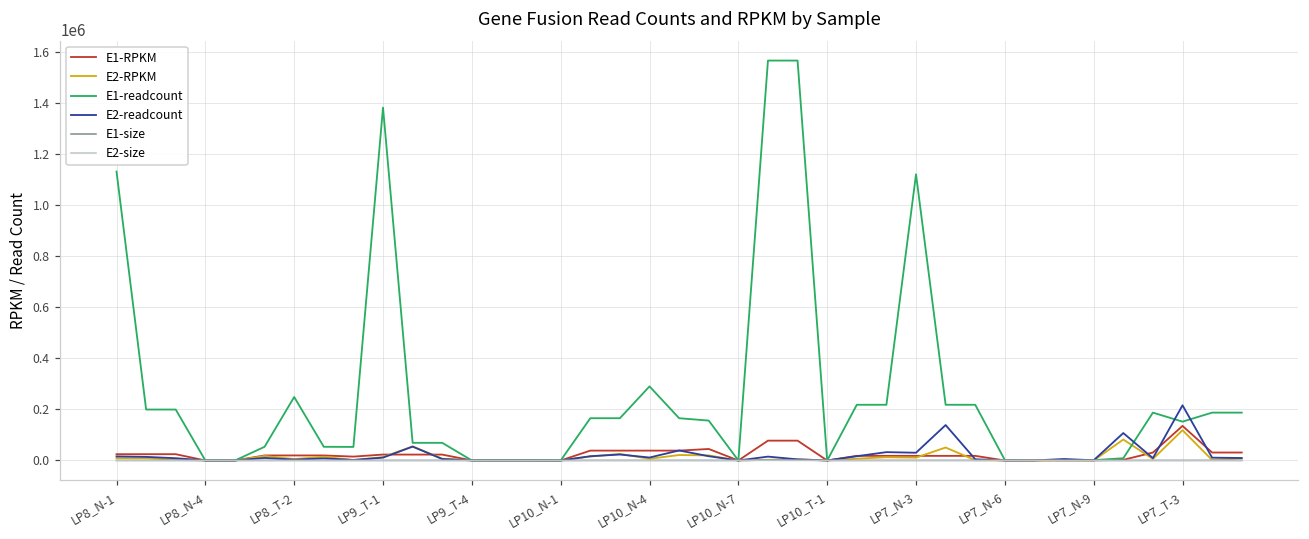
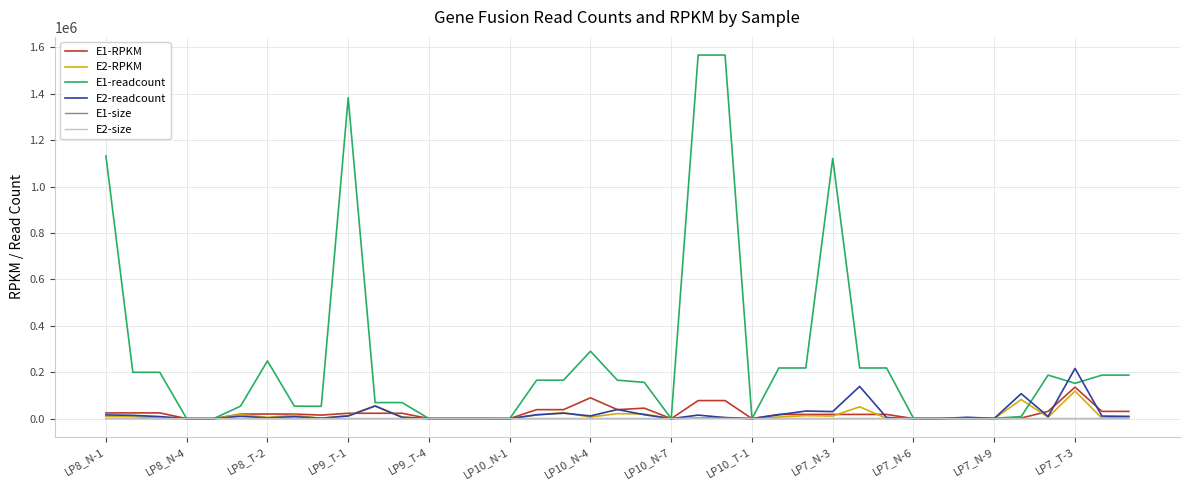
  {
    "E1-RPKM": {
      "LP8_T-2": 20000,
-     "LP10_N-4": 40000,
+     "LP10_N-4": 90000,
      "LP7_T-3": 140000
    },
    "E2-RPKM": {
      "LP7_T-3": 120000
    },
    "E1-readcount": {
      "LP8_N-1": 1130000,
      "LP8_T-2": 250000,
      "LP9_T-1": 1380000,
      "LP10_N-4": 290000,
      "LP7_N-3": 1120000,
      "LP7_T-3": 150000
    },
    "E2-readcount": {
      "LP7_N-3": 30000,
      "LP7_T-3": 220000
    }
  }
